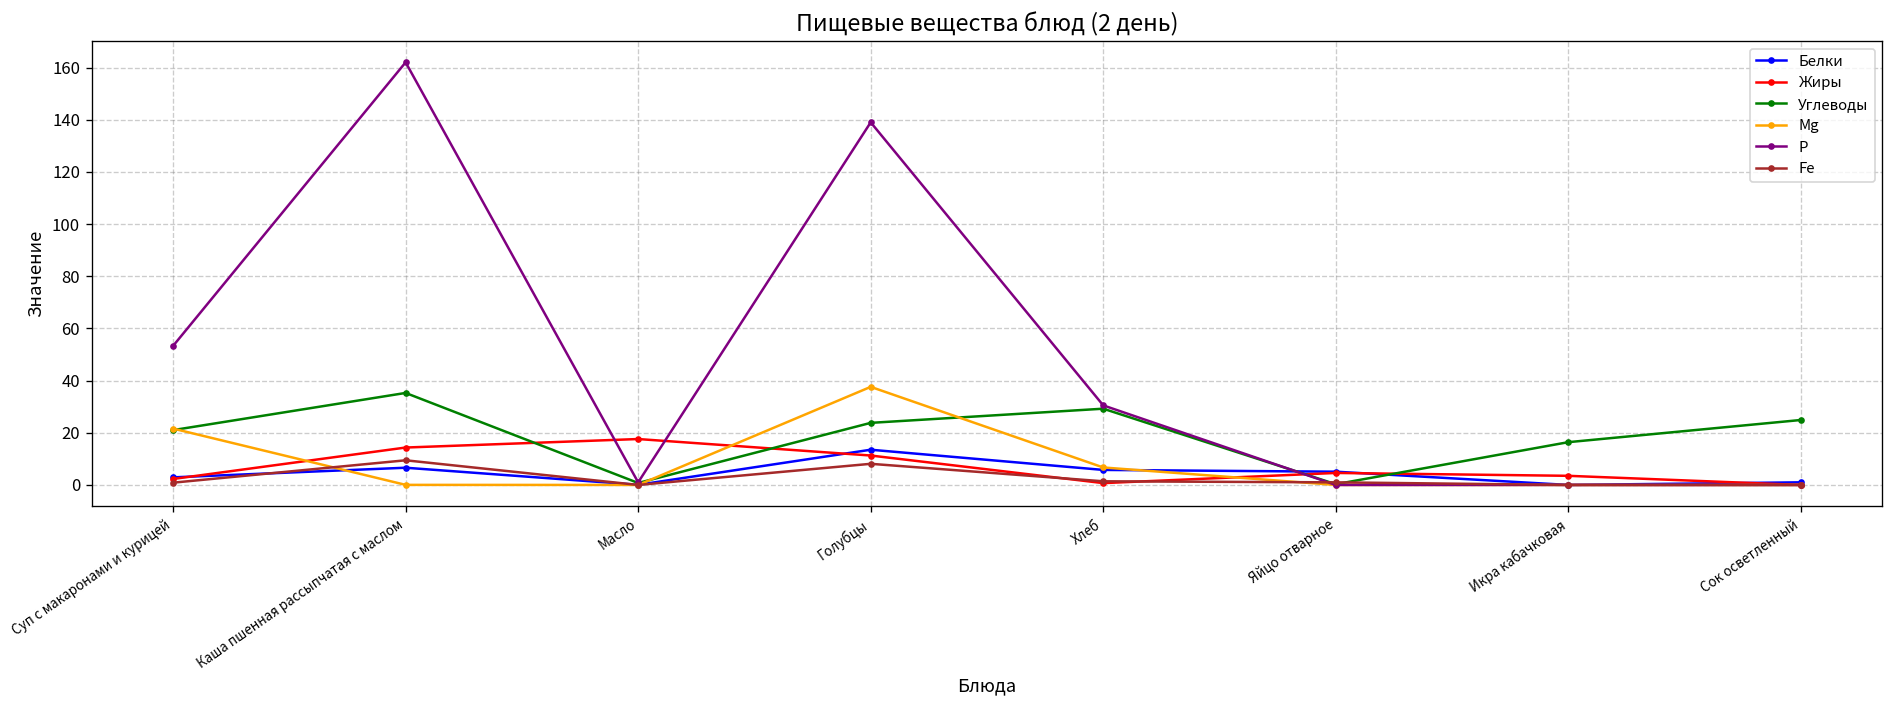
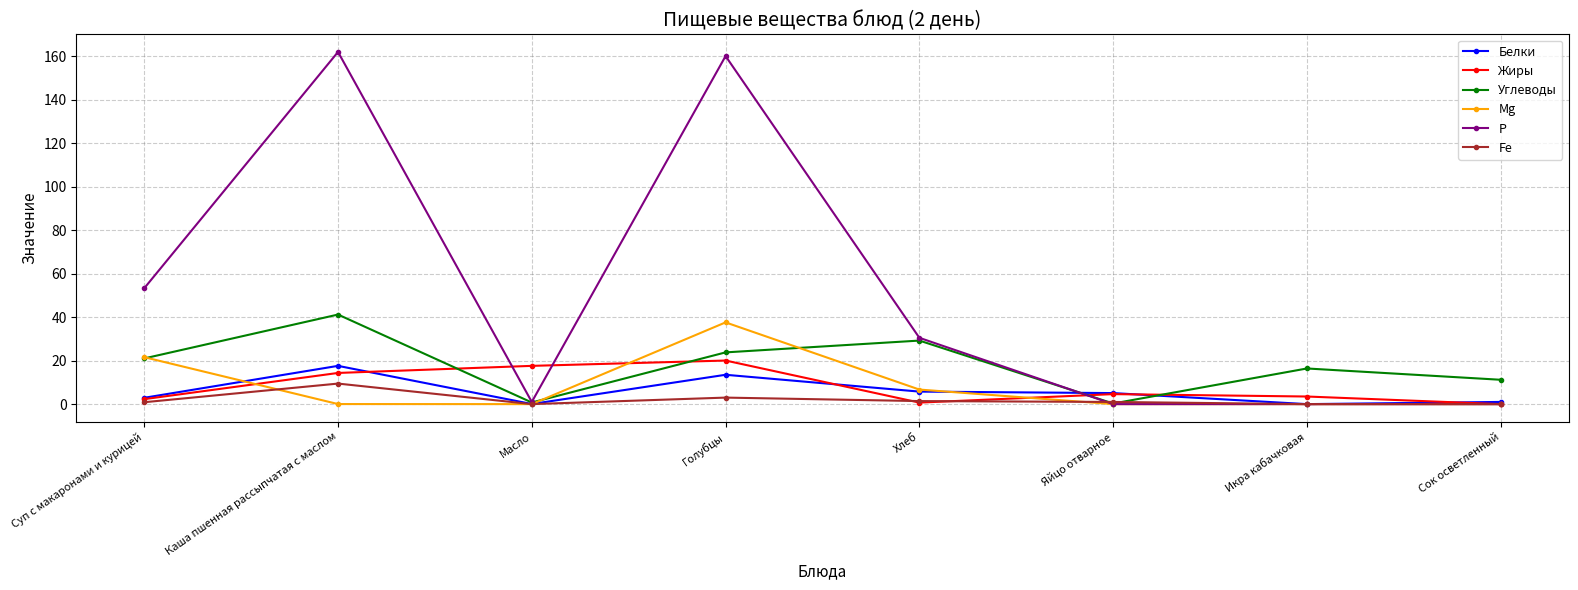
  {
    "Белки": {
-     "Каша пшенная рассыпчатая с маслом": 7,
+     "Каша пшенная рассыпчатая с маслом": 18,
      "Голубцы": 14
    },
    "Жиры": {
      "Каша пшенная рассыпчатая с маслом": 14,
      "Масло": 18,
-     "Голубцы": 11,
+     "Голубцы": 20,
      "Икра кабачковая": 4
    },
    "Углеводы": {
-     "Каша пшенная рассыпчатая с маслом": 35,
+     "Каша пшенная рассыпчатая с маслом": 41,
      "Голубцы": 24,
      "Хлеб": 29,
      "Икра кабачковая": 16,
-     "Сок осветленный": 25
+     "Сок осветленный": 11
    },
    "Mg": {
      "Каша пшенная рассыпчатая с маслом": 0,
      "Голубцы": 38
    },
    "Р": {
      "Суп с макаронами и курицей": 53,
      "Каша пшенная рассыпчатая с маслом": 162,
-     "Голубцы": 139,
+     "Голубцы": 160,
      "Хлеб": 31
    },
    "Fe": {
      "Суп с макаронами и курицей": 1,
      "Каша пшенная рассыпчатая с маслом": 9,
-     "Голубцы": 8
+     "Голубцы": 3
    }
  }
